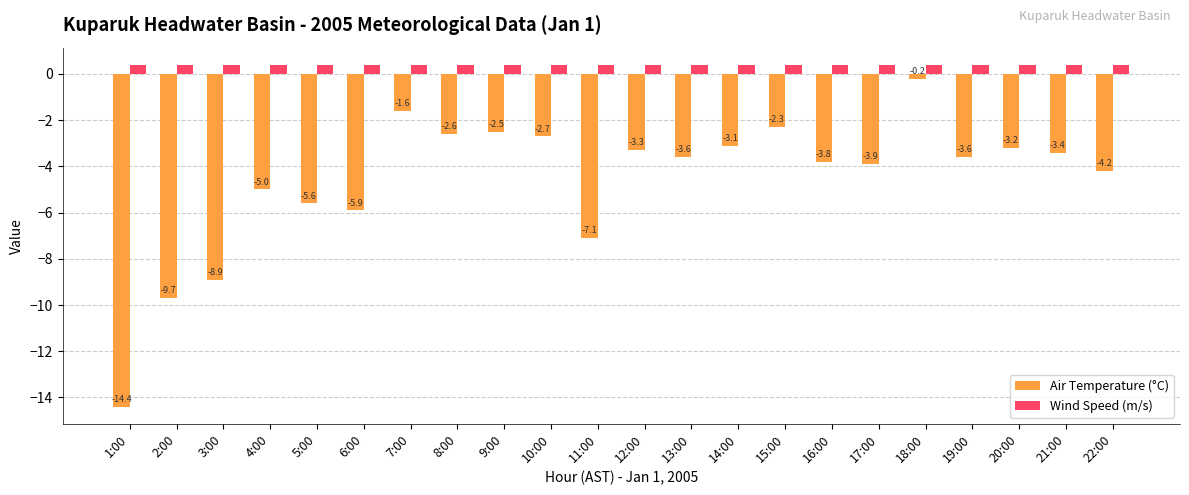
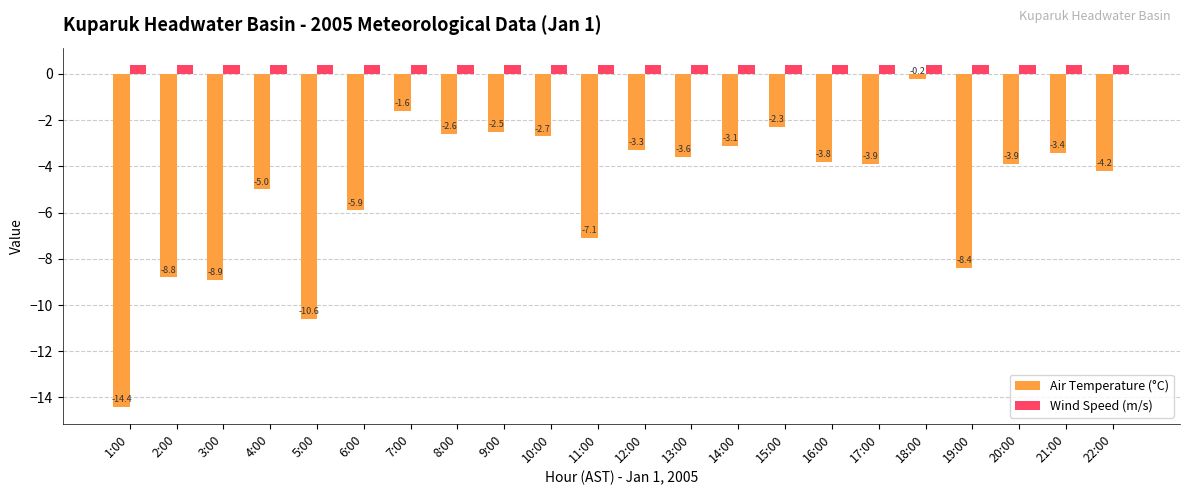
  {
    "Air Temperature (°C)": {
      "1:00": -14.4,
-     "2:00": -9.7,
+     "2:00": -8.8,
      "3:00": -8.9,
      "4:00": -5.0,
-     "5:00": -5.6,
+     "5:00": -10.6,
      "6:00": -5.9,
      "7:00": -1.6,
      "8:00": -2.6,
      "9:00": -2.5,
      "10:00": -2.7,
      "11:00": -7.1,
      "12:00": -3.3,
      "13:00": -3.6,
      "14:00": -3.1,
      "15:00": -2.3,
      "16:00": -3.8,
      "17:00": -3.9,
      "18:00": -0.2,
-     "19:00": -3.6,
-     "20:00": -3.2,
+     "19:00": -8.4,
+     "20:00": -3.9,
      "21:00": -3.4,
      "22:00": -4.2
    },
    "Wind Speed (m/s)": {
      "1:00": 0.4,
      "2:00": 0.4,
      "3:00": 0.4,
      "4:00": 0.4,
      "5:00": 0.4,
      "6:00": 0.4,
      "7:00": 0.4,
      "8:00": 0.4,
      "9:00": 0.4,
      "10:00": 0.4,
      "11:00": 0.4,
      "12:00": 0.4,
      "13:00": 0.4,
      "14:00": 0.4,
      "15:00": 0.4,
      "16:00": 0.4,
      "17:00": 0.4,
      "18:00": 0.4,
      "19:00": 0.4,
      "20:00": 0.4,
      "21:00": 0.4,
      "22:00": 0.4
    }
  }
